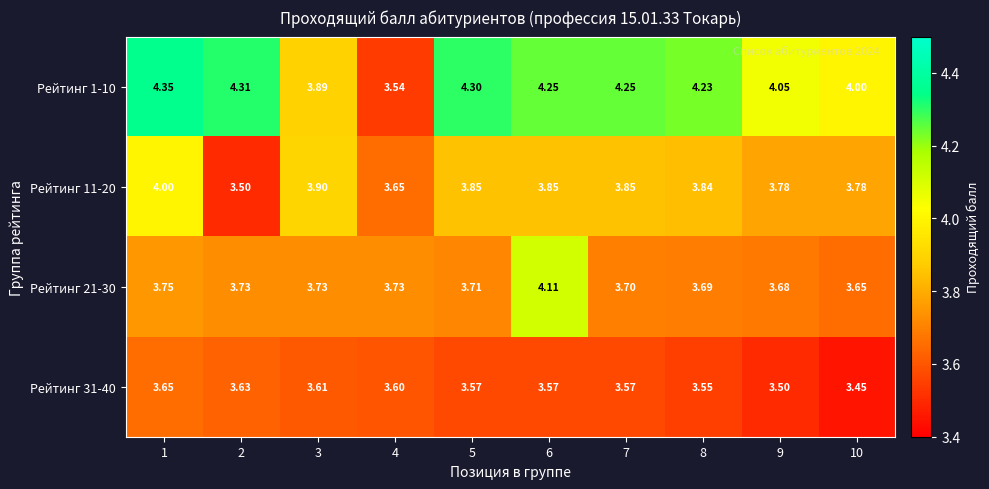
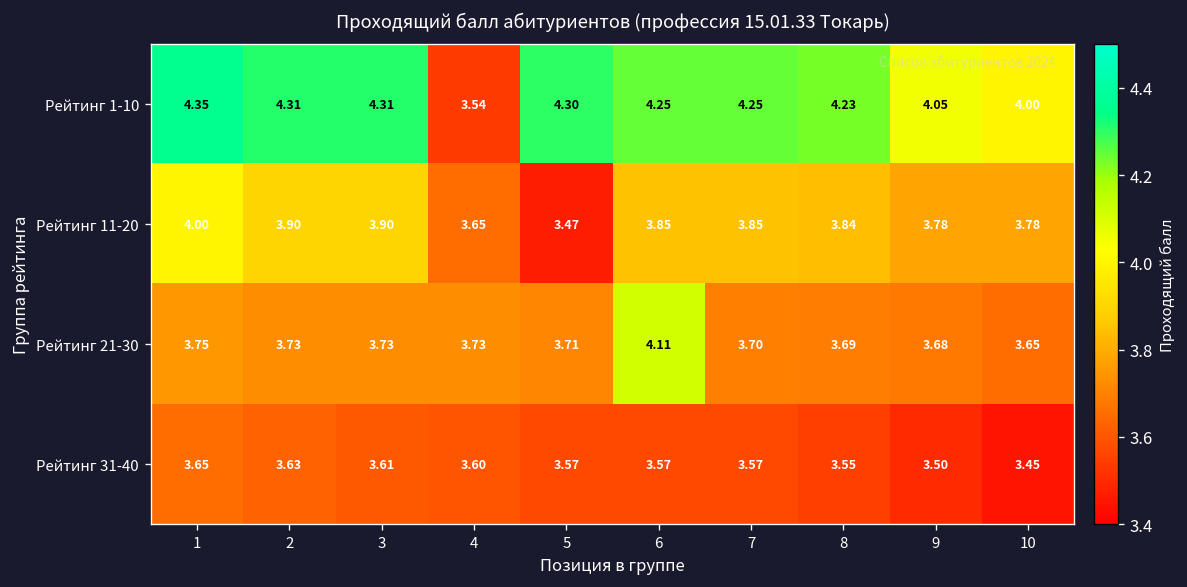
  {
    "Рейтинг 1-10": {
      "1": 4.35,
      "2": 4.31,
-     "3": 3.89,
+     "3": 4.31,
      "4": 3.54,
      "5": 4.30,
      "6": 4.25,
      "7": 4.25,
      "8": 4.23,
      "10": 4.00
    },
    "Рейтинг 11-20": {
      "1": 4.00,
-     "2": 3.50,
+     "2": 3.90,
      "3": 3.90,
      "4": 3.65,
-     "5": 3.85,
+     "5": 3.47,
      "6": 3.85,
      "7": 3.85,
      "8": 3.84,
      "9": 3.78,
      "10": 3.78
    },
    "Рейтинг 21-30": {
      "1": 3.75,
      "2": 3.73,
      "3": 3.73,
      "4": 3.73,
      "5": 3.71,
      "6": 4.11,
      "7": 3.70,
      "8": 3.69,
      "9": 3.68,
      "10": 3.65
    },
    "Рейтинг 31-40": {
      "1": 3.65,
      "2": 3.63,
      "3": 3.61,
      "4": 3.60,
      "5": 3.57,
      "6": 3.57,
      "7": 3.57,
      "8": 3.55,
      "9": 3.50,
      "10": 3.45
    }
  }
